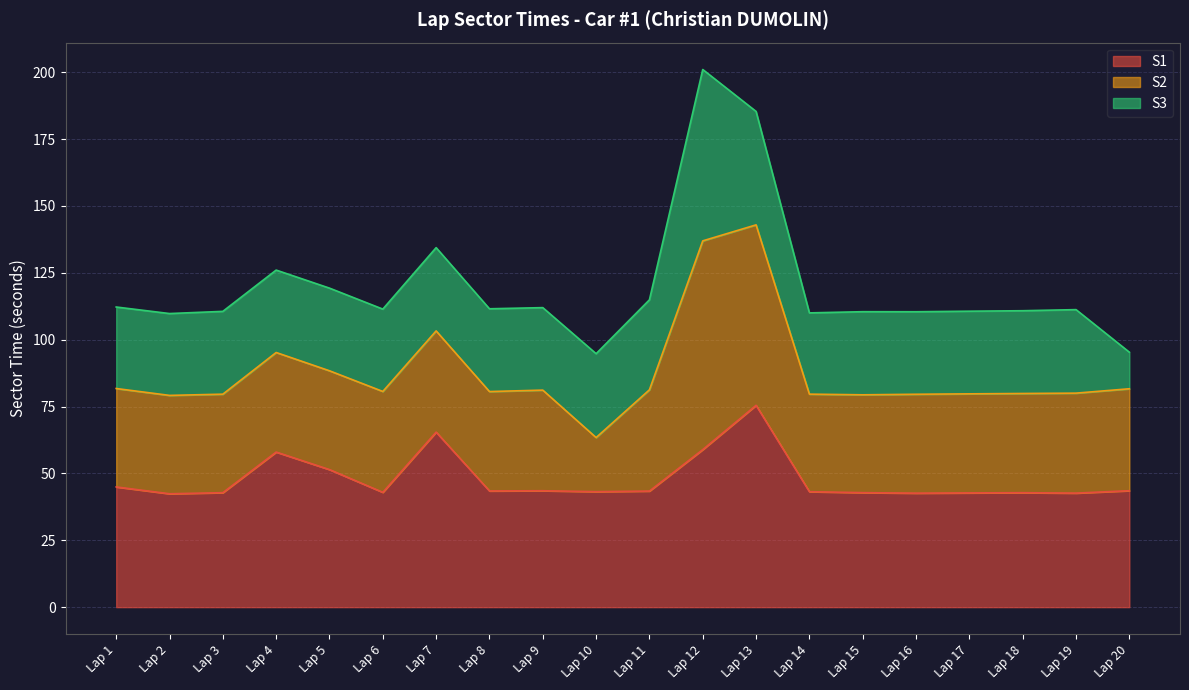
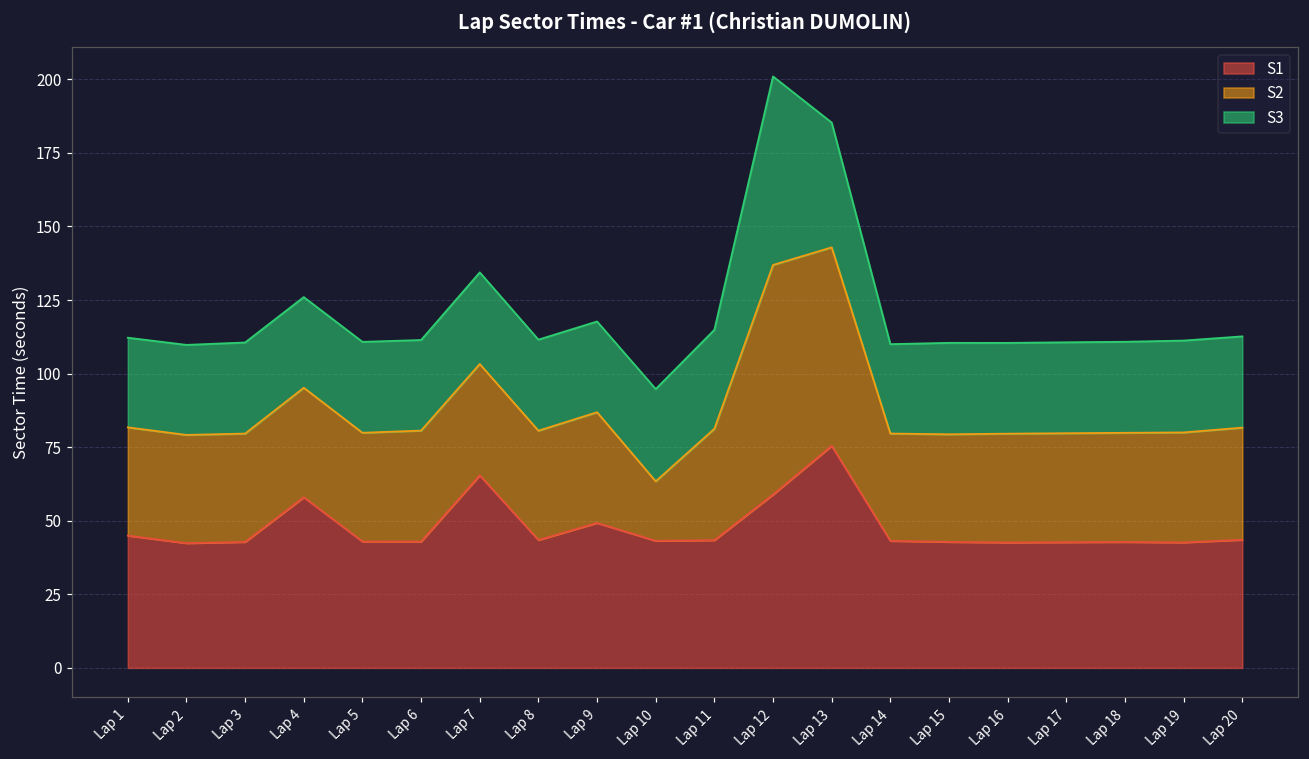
  {
    "S1": {
      "Lap 1": 45,
      "Lap 2": 42,
      "Lap 3": 43,
      "Lap 4": 58,
-     "Lap 5": 51,
+     "Lap 5": 43,
      "Lap 6": 43,
      "Lap 7": 65,
      "Lap 8": 43,
-     "Lap 9": 44,
+     "Lap 9": 49,
      "Lap 10": 43,
      "Lap 11": 43,
      "Lap 12": 59,
      "Lap 13": 75,
      "Lap 14": 43,
      "Lap 15": 43,
      "Lap 16": 43,
      "Lap 17": 43,
      "Lap 18": 43,
      "Lap 19": 43,
      "Lap 20": 44
    },
    "S2": {
      "Lap 1": 37,
      "Lap 2": 37,
      "Lap 3": 37,
      "Lap 4": 37,
      "Lap 5": 37,
      "Lap 6": 38,
      "Lap 7": 38,
      "Lap 8": 37,
      "Lap 9": 38,
      "Lap 10": 20,
      "Lap 11": 38,
      "Lap 12": 78,
      "Lap 13": 67,
      "Lap 14": 36,
      "Lap 15": 37,
      "Lap 16": 37,
      "Lap 17": 37,
      "Lap 18": 37,
      "Lap 19": 37,
      "Lap 20": 38
    },
    "S3": {
      "Lap 1": 30,
      "Lap 2": 31,
      "Lap 3": 31,
      "Lap 4": 31,
      "Lap 5": 31,
      "Lap 6": 31,
      "Lap 7": 31,
      "Lap 8": 31,
      "Lap 9": 31,
      "Lap 10": 31,
      "Lap 11": 34,
      "Lap 12": 64,
      "Lap 13": 42,
      "Lap 14": 30,
      "Lap 15": 31,
      "Lap 16": 31,
      "Lap 17": 31,
      "Lap 18": 31,
      "Lap 19": 31,
-     "Lap 20": 14
+     "Lap 20": 31
    }
  }
